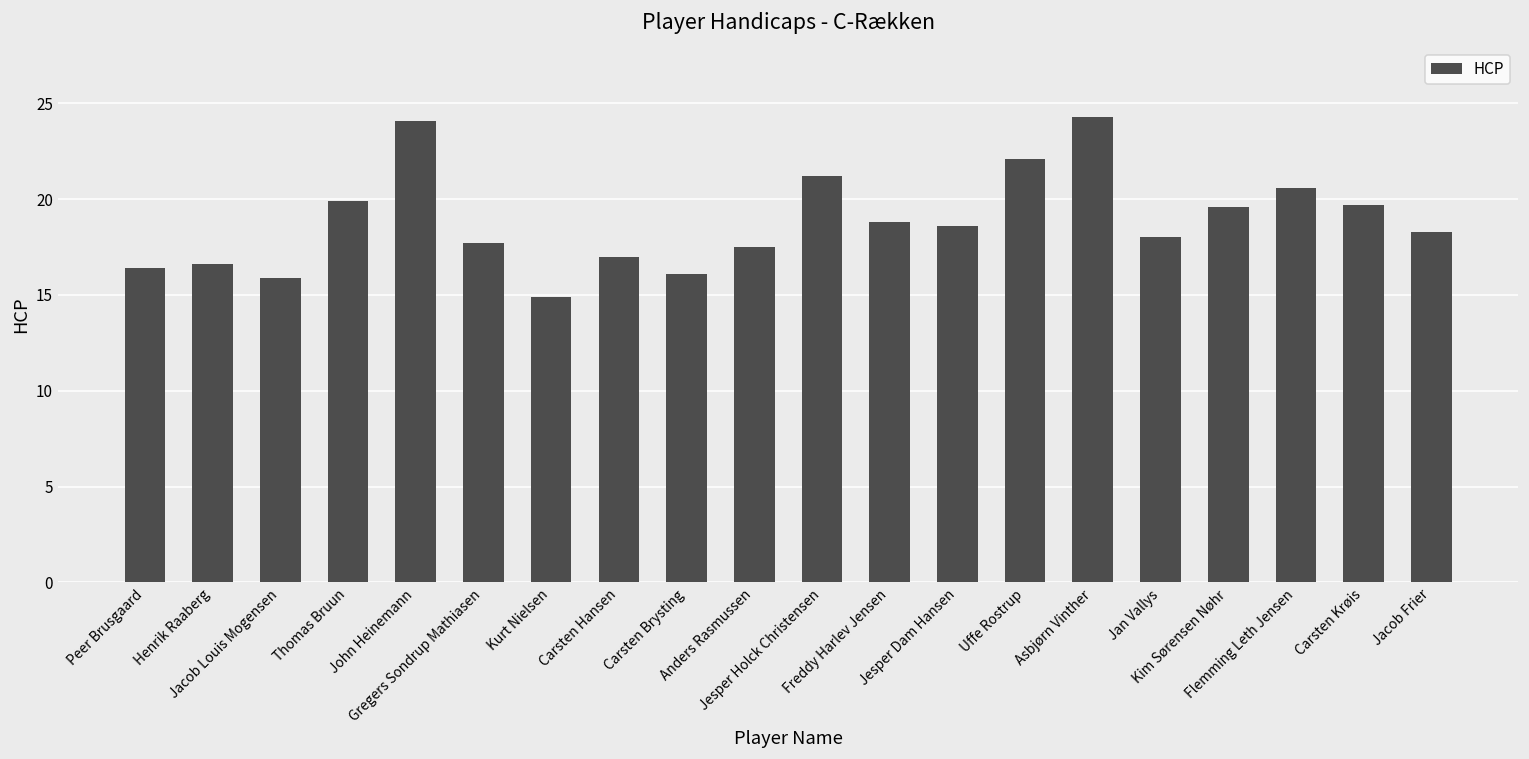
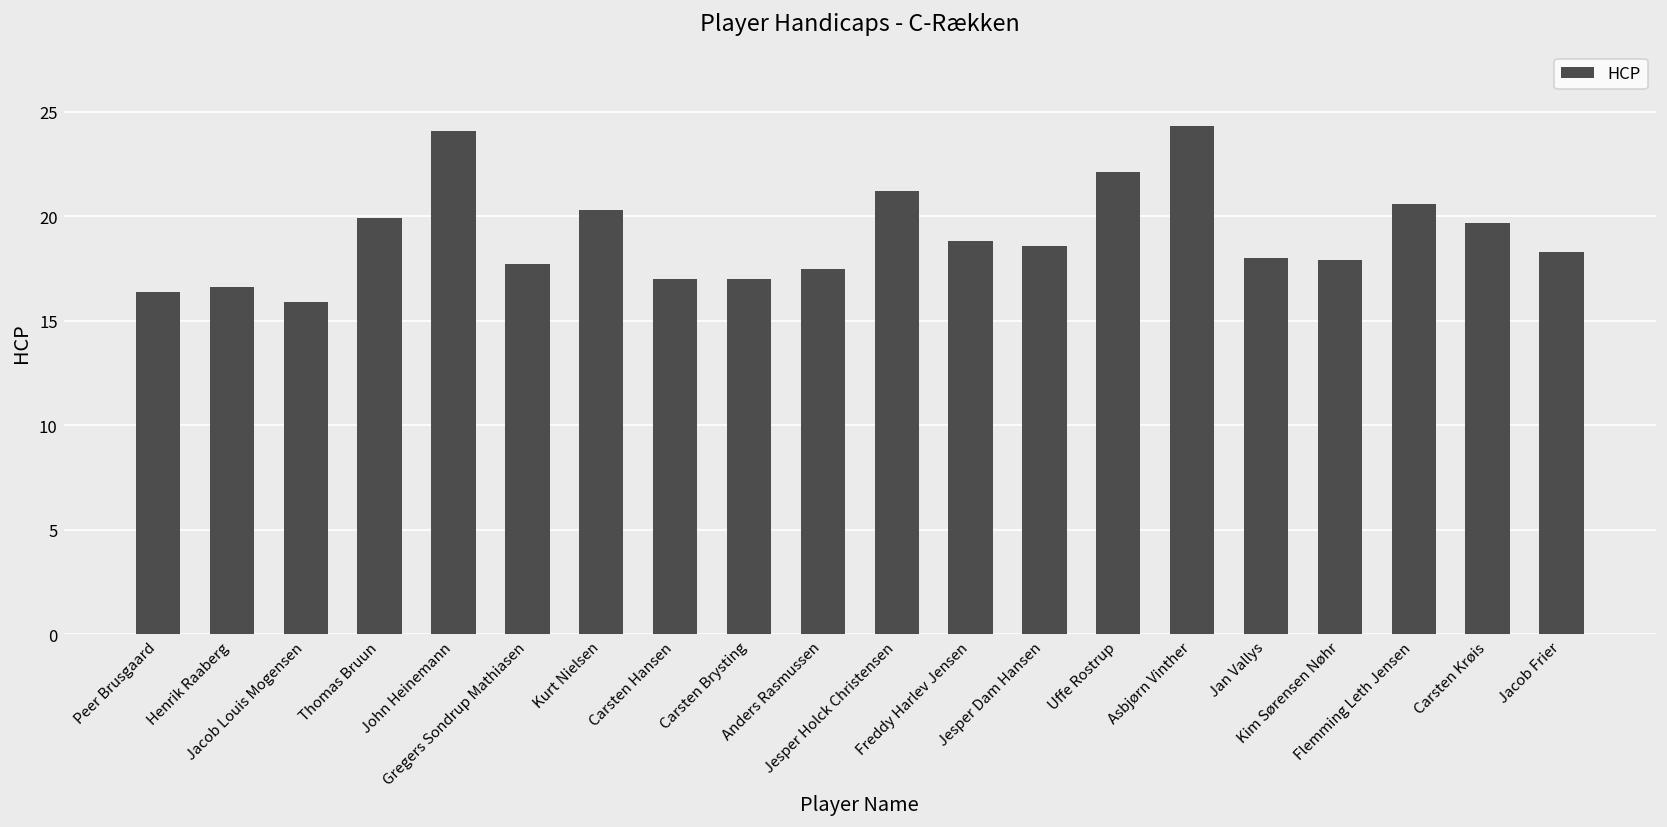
  {
    "Peer Brusgaard": 16.4,
    "Henrik Raaberg": 16.6,
    "Jacob Louis Mogensen": 15.9,
    "Thomas Bruun": 19.9,
    "John Heinemann": 24.1,
    "Gregers Sondrup Mathiasen": 17.7,
-   "Kurt Nielsen": 14.9,
+   "Kurt Nielsen": 20.3,
    "Carsten Hansen": 17.0,
-   "Carsten Brysting": 16.1,
+   "Carsten Brysting": 17.0,
    "Anders Rasmussen": 17.5,
    "Jesper Holck Christensen": 21.2,
    "Freddy Harlev Jensen": 18.8,
    "Jesper Dam Hansen": 18.6,
    "Uffe Rostrup": 22.1,
    "Asbjørn Vinther": 24.3,
    "Jan Vallys": 18.0,
-   "Kim Sørensen Nøhr": 19.6,
+   "Kim Sørensen Nøhr": 17.9,
    "Flemming Leth Jensen": 20.6,
    "Carsten Krøis": 19.7,
    "Jacob Frier": 18.3
  }
